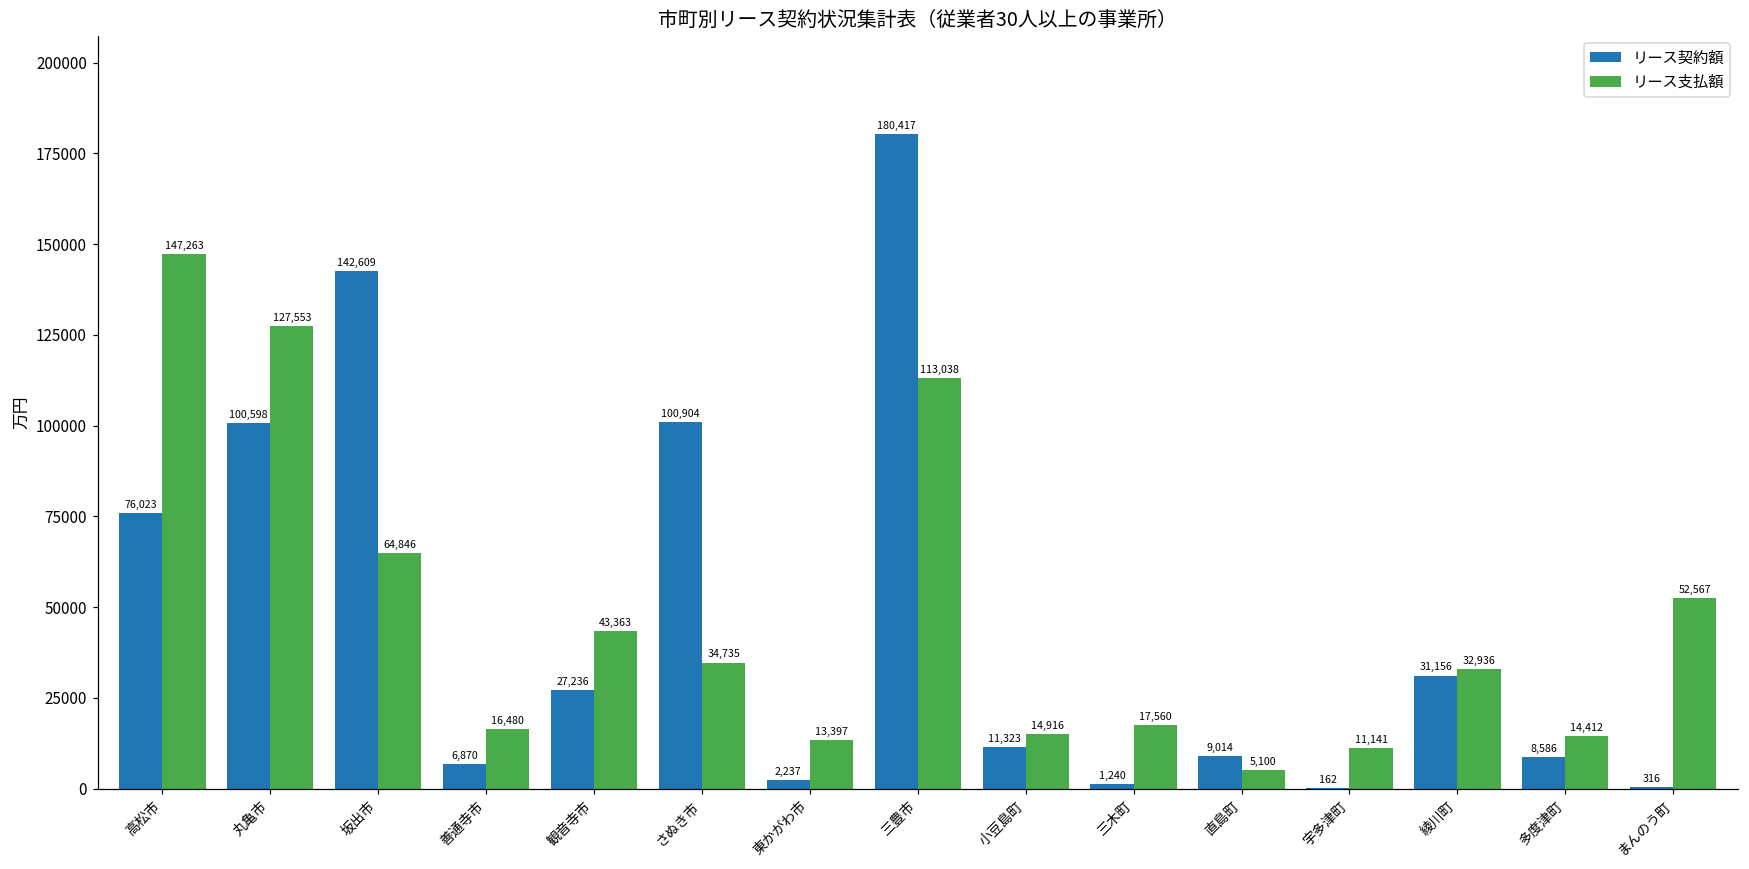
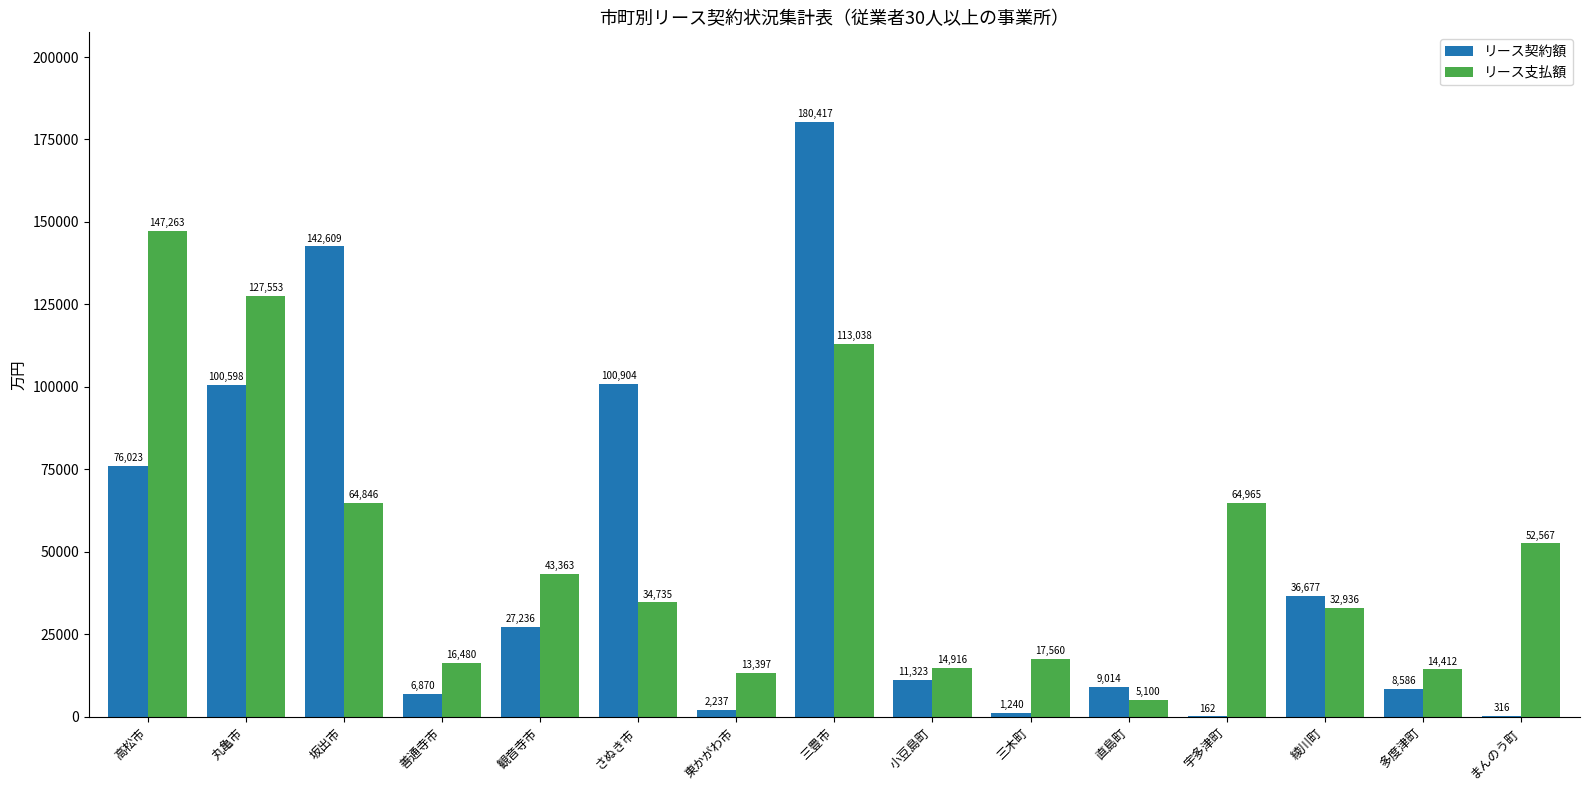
  {
    "リース契約額": {
      "高松市": "76,023",
      "丸亀市": "100,598",
      "坂出市": "142,609",
      "善通寺市": "6,870",
      "観音寺市": "27,236",
      "さぬき市": "100,904",
      "東かがわ市": "2,237",
      "三豊市": "180,417",
      "小豆島町": "11,323",
      "三木町": "1,240",
      "直島町": "9,014",
      "宇多津町": "162",
-     "綾川町": "31,156",
+     "綾川町": "36,677",
      "多度津町": "8,586",
      "まんのう町": "316"
    },
    "リース支払額": {
      "高松市": "147,263",
      "丸亀市": "127,553",
      "坂出市": "64,846",
      "善通寺市": "16,480",
      "観音寺市": "43,363",
      "さぬき市": "34,735",
      "東かがわ市": "13,397",
      "三豊市": "113,038",
      "小豆島町": "14,916",
      "三木町": "17,560",
      "直島町": "5,100",
-     "宇多津町": "11,141",
+     "宇多津町": "64,965",
      "綾川町": "32,936",
      "多度津町": "14,412",
      "まんのう町": "52,567"
    }
  }
